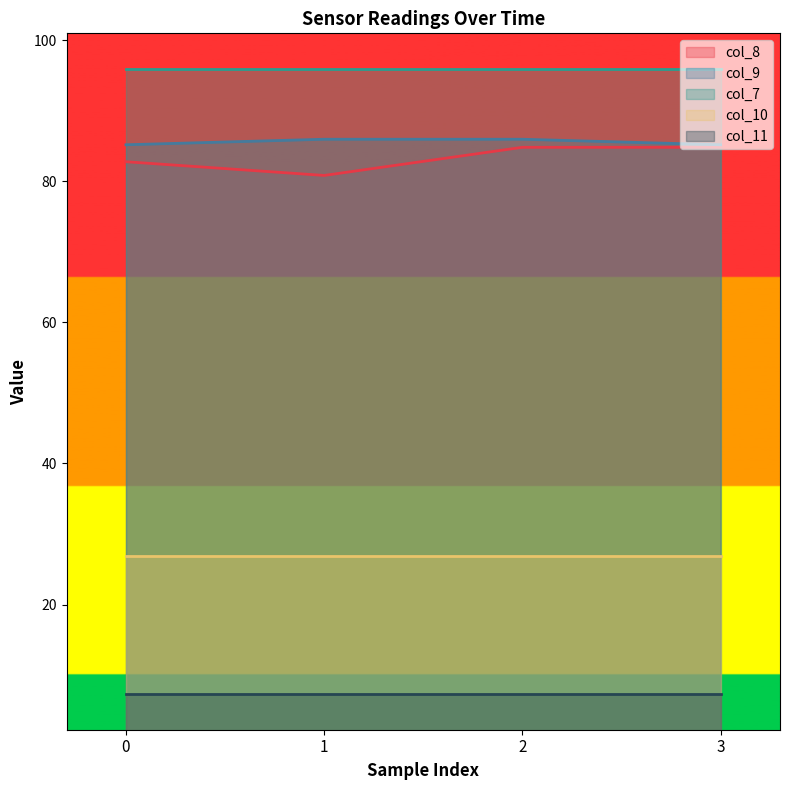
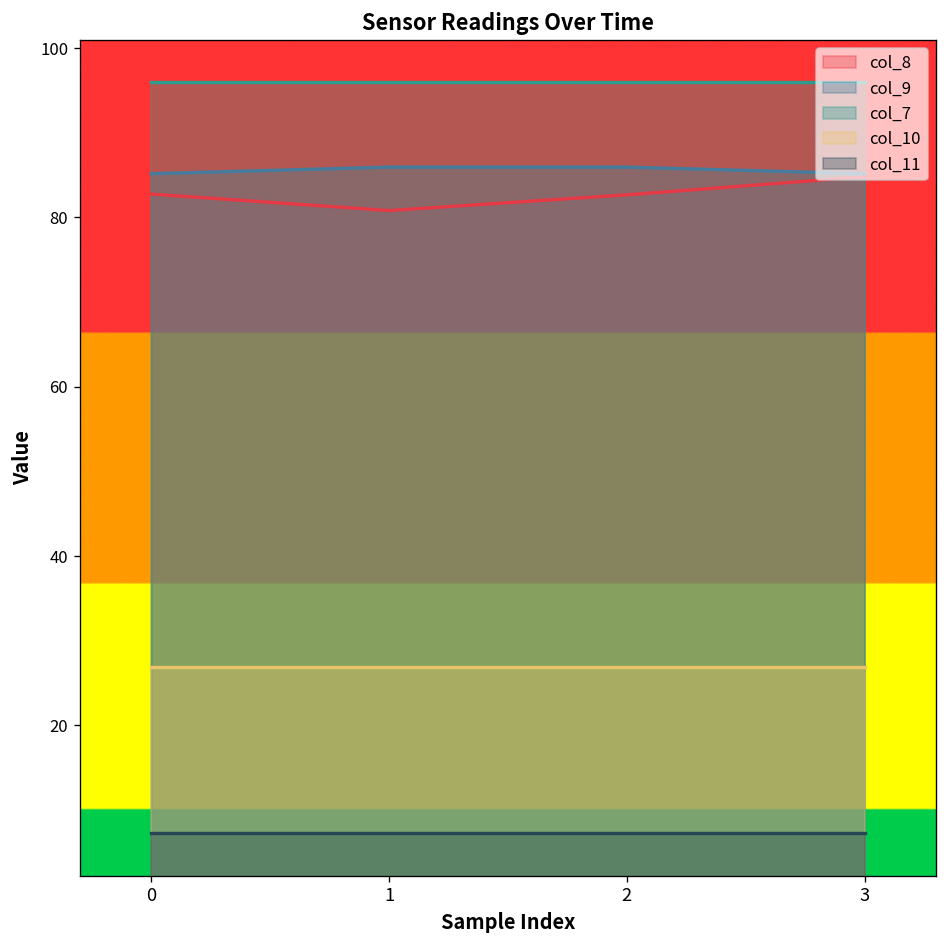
  {
    "col_8": {
      "0": 83,
      "1": 81,
-     "2": 85
+     "2": 83
    },
    "col_10": {
      "0": 27,
      "1": 27,
      "2": 27,
      "3": 27
    }
  }
